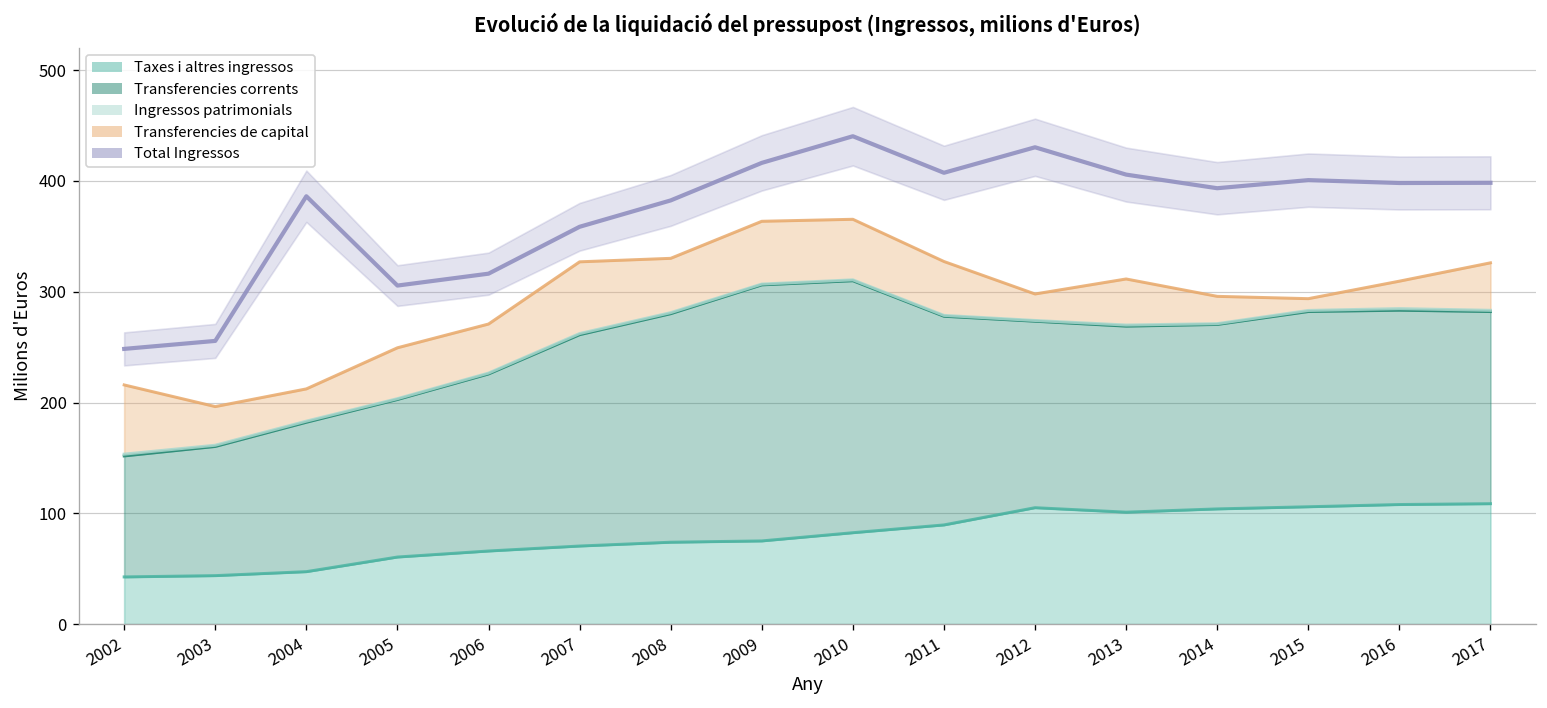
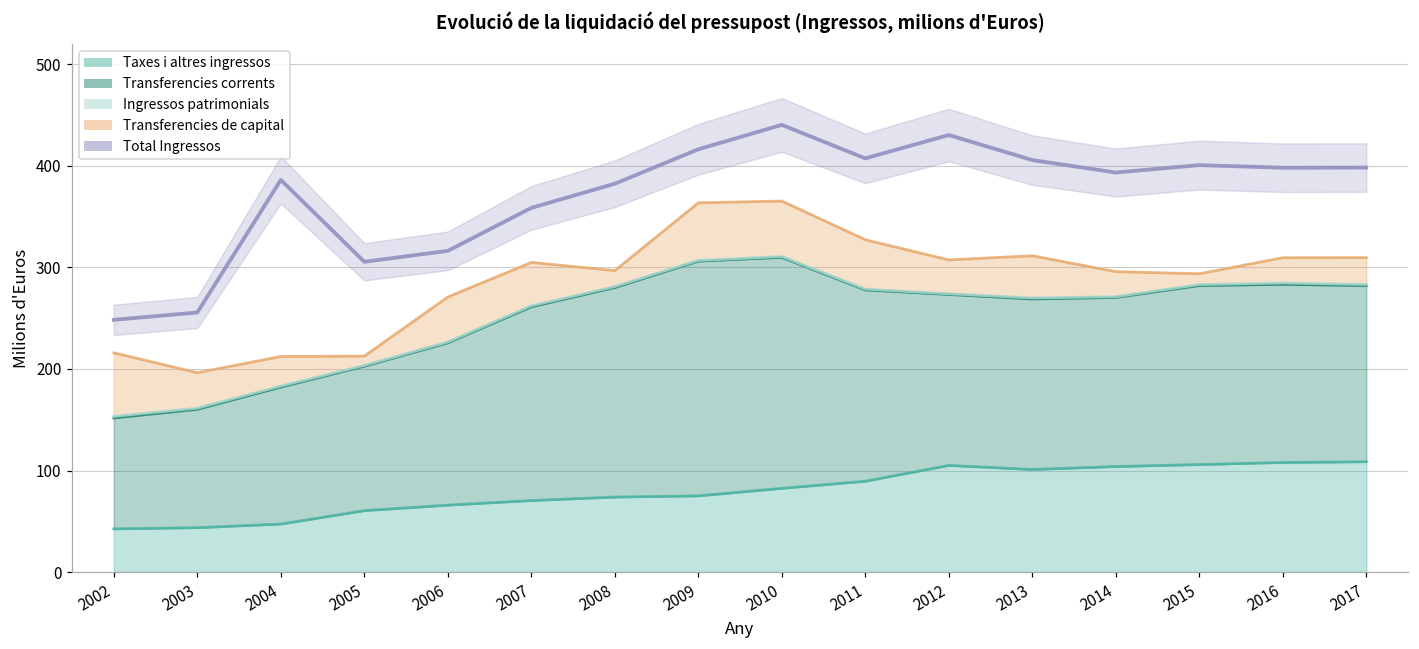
  {
    "Transferencies de capital": {
      "2002": 60,
      "2003": 30,
      "2004": 30,
-     "2005": 50,
+     "2005": 10,
      "2006": 40,
-     "2007": 60,
-     "2008": 50,
+     "2007": 40,
+     "2008": 20,
      "2009": 60,
      "2010": 50,
      "2011": 50,
-     "2012": 20,
+     "2012": 30,
      "2013": 40,
      "2014": 20,
      "2015": 10,
      "2016": 20,
-     "2017": 40
+     "2017": 30
    }
  }
